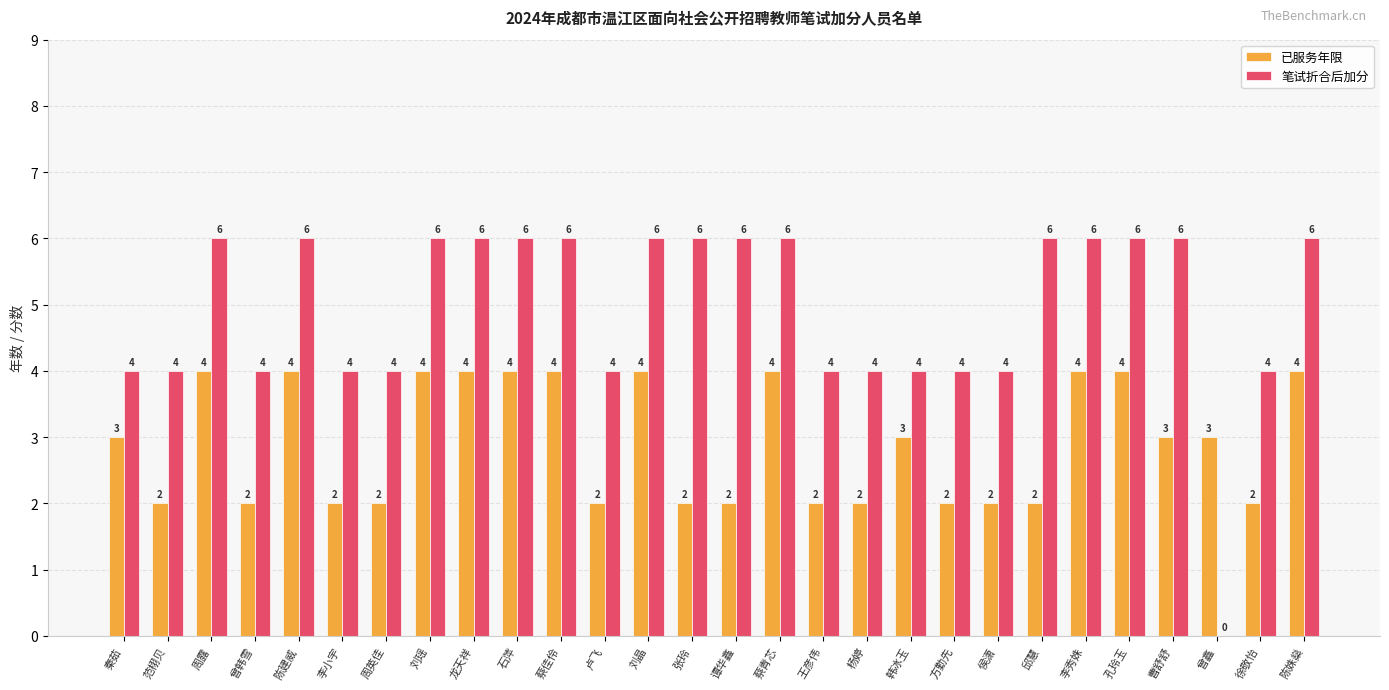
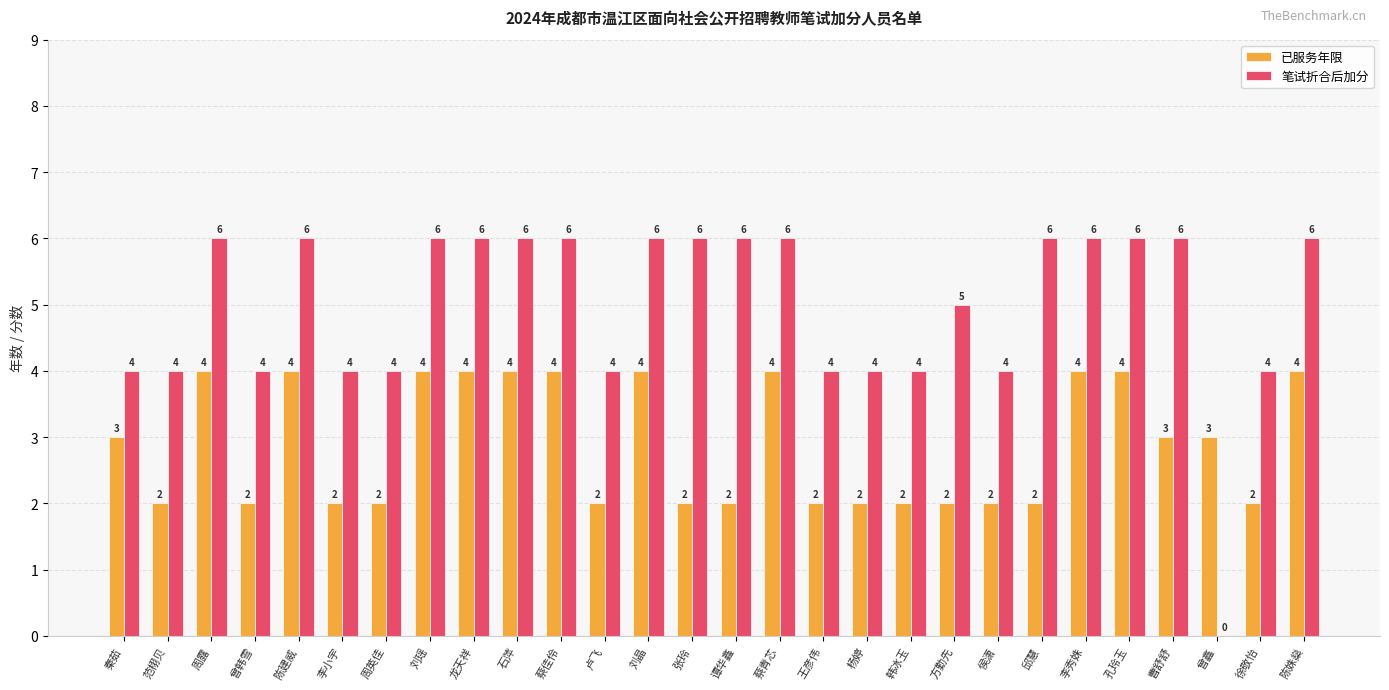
  {
    "已服务年限": {
      "秦茹": 3,
      "范栩贝": 2,
      "周露": 4,
      "曾韩雪": 2,
      "陈建威": 4,
      "李小宇": 2,
      "周英佳": 2,
      "刘瑶": 4,
      "龙天祥": 4,
      "石萍": 4,
      "蔡佳伶": 4,
      "卢飞": 2,
      "刘晶": 4,
      "张玲": 2,
      "谭华鑫": 2,
      "蔡青芯": 4,
      "王彦伟": 2,
      "杨婷": 2,
-     "韩冰玉": 3,
+     "韩冰玉": 2,
      "方勤先": 2,
      "侯潇": 2,
      "邱慧": 2,
      "李秀姝": 4,
      "孔玲玉": 4,
      "曹舒舒": 3,
      "曾鑫": 3,
      "徐敬怡": 2,
      "陈姝燊": 4
    },
    "笔试折合后加分": {
      "秦茹": 4,
      "范栩贝": 4,
      "周露": 6,
      "曾韩雪": 4,
      "陈建威": 6,
      "李小宇": 4,
      "周英佳": 4,
      "刘瑶": 6,
      "龙天祥": 6,
      "石萍": 6,
      "蔡佳伶": 6,
      "卢飞": 4,
      "刘晶": 6,
      "张玲": 6,
      "谭华鑫": 6,
      "蔡青芯": 6,
      "王彦伟": 4,
      "杨婷": 4,
      "韩冰玉": 4,
-     "方勤先": 4,
+     "方勤先": 5,
      "侯潇": 4,
      "邱慧": 6,
      "李秀姝": 6,
      "孔玲玉": 6,
      "曹舒舒": 6,
      "曾鑫": 0,
      "徐敬怡": 4,
      "陈姝燊": 6
    }
  }
